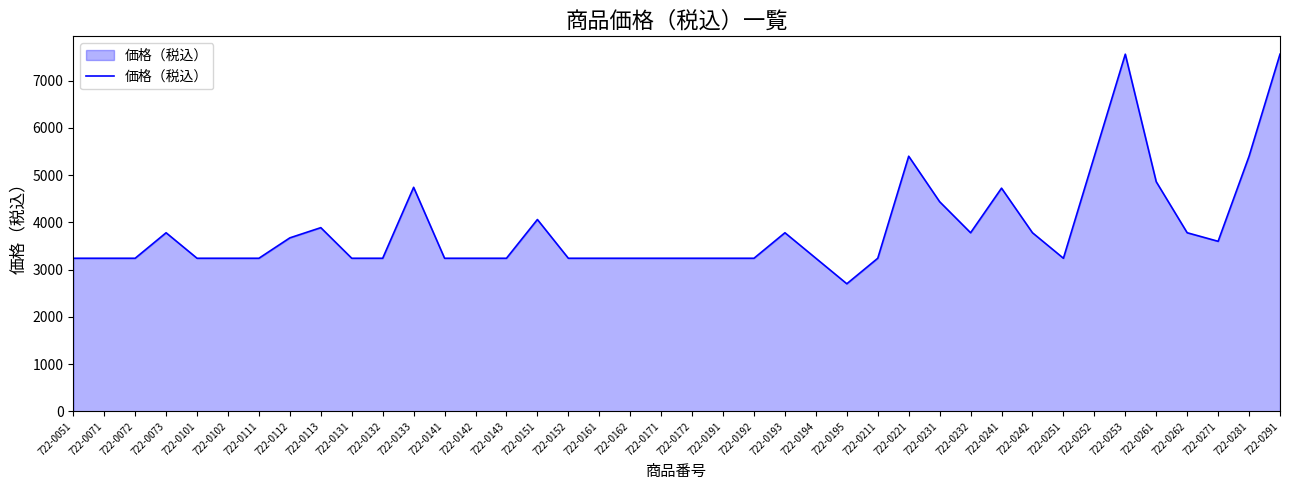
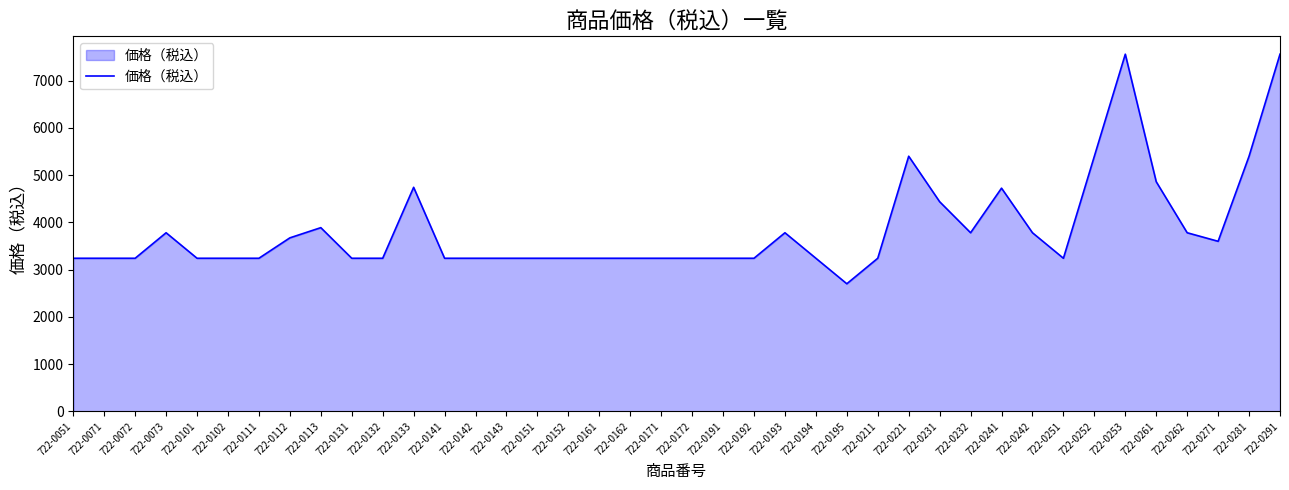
  {
    "722-0051": 3200,
    "722-0071": 3200,
    "722-0072": 3200,
    "722-0073": 3800,
    "722-0101": 3200,
    "722-0102": 3200,
    "722-0111": 3200,
    "722-0112": 3700,
    "722-0113": 3900,
    "722-0131": 3200,
    "722-0132": 3200,
    "722-0133": 4700,
    "722-0141": 3200,
    "722-0142": 3200,
    "722-0143": 3200,
-   "722-0151": 4100,
+   "722-0151": 3200,
    "722-0152": 3200,
    "722-0161": 3200,
    "722-0162": 3200,
    "722-0171": 3200,
    "722-0172": 3200,
    "722-0191": 3200,
    "722-0192": 3200,
    "722-0193": 3800,
    "722-0194": 3200,
    "722-0195": 2700,
    "722-0211": 3200,
    "722-0221": 5400,
    "722-0231": 4400,
    "722-0232": 3800,
    "722-0241": 4700,
    "722-0242": 3800,
    "722-0251": 3200,
    "722-0252": 5400,
    "722-0253": 7600,
    "722-0261": 4900,
    "722-0262": 3800,
    "722-0271": 3600,
    "722-0281": 5400,
    "722-0291": 7600
  }
